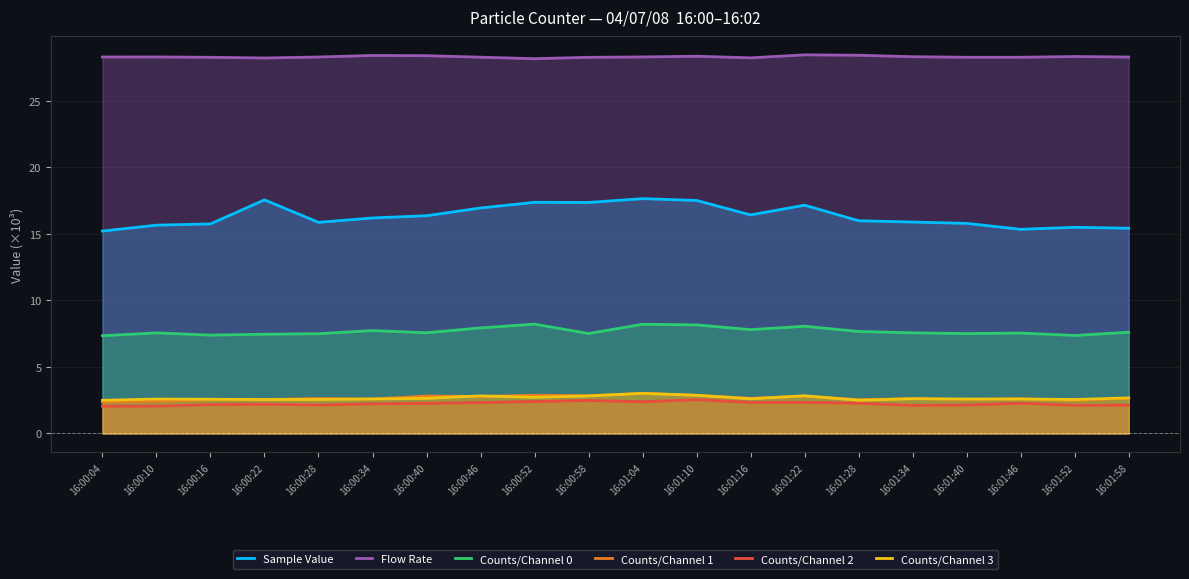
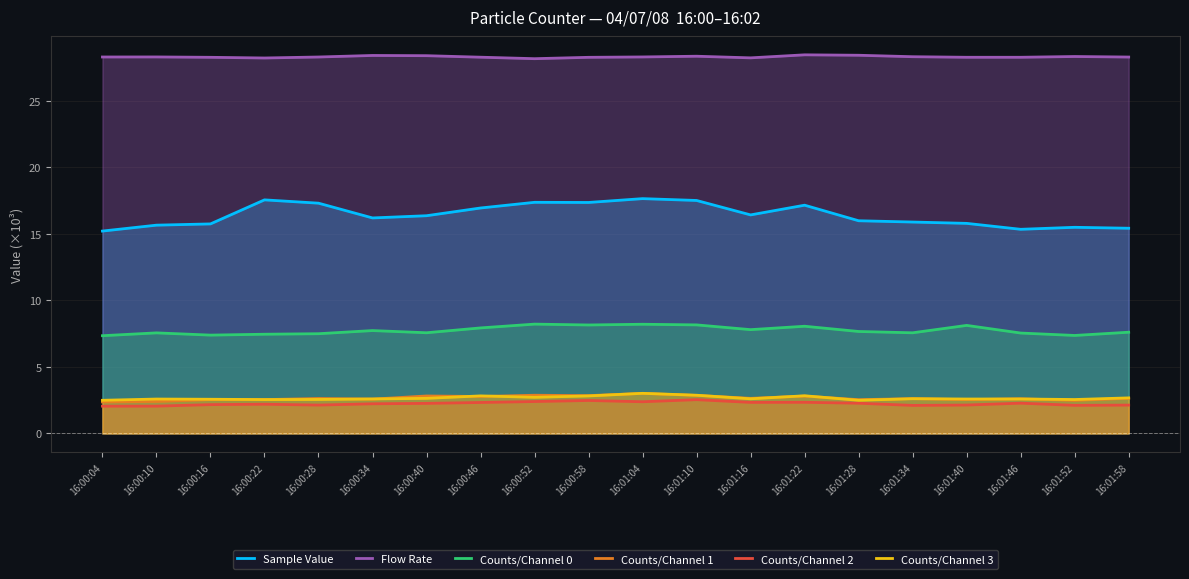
  {
    "Sample Value": {
      "16:00:04": 15.2,
      "16:00:10": 15.7,
      "16:00:16": 15.8,
      "16:00:22": 17.6,
-     "16:00:28": 15.9,
+     "16:00:28": 17.3,
      "16:00:34": 16.2,
      "16:00:40": 16.4,
      "16:00:46": 16.9,
      "16:00:52": 17.4,
      "16:00:58": 17.4,
      "16:01:04": 17.7,
      "16:01:10": 17.5,
      "16:01:16": 16.4,
      "16:01:22": 17.2,
      "16:01:28": 16.0,
      "16:01:34": 15.9,
      "16:01:40": 15.8,
      "16:01:46": 15.3,
      "16:01:52": 15.5,
      "16:01:58": 15.4
    },
    "Flow Rate": {
      "16:00:04": 28.3,
      "16:00:10": 28.3,
      "16:00:16": 28.3,
      "16:00:22": 28.2,
      "16:00:28": 28.3,
      "16:00:34": 28.4,
      "16:00:40": 28.4,
      "16:00:46": 28.3,
      "16:00:52": 28.2,
      "16:00:58": 28.3,
      "16:01:04": 28.3,
      "16:01:10": 28.4,
      "16:01:16": 28.2,
      "16:01:22": 28.5,
      "16:01:28": 28.4,
      "16:01:34": 28.3,
      "16:01:40": 28.3,
      "16:01:46": 28.3,
      "16:01:52": 28.3,
      "16:01:58": 28.3
    },
    "Counts/Channel 0": {
      "16:00:04": 7.3,
      "16:00:10": 7.6,
      "16:00:16": 7.4,
      "16:00:22": 7.5,
      "16:00:28": 7.5,
      "16:00:34": 7.7,
      "16:00:40": 7.6,
      "16:00:46": 7.9,
      "16:00:52": 8.2,
-     "16:00:58": 7.5,
+     "16:00:58": 8.2,
      "16:01:04": 8.2,
      "16:01:10": 8.2,
      "16:01:16": 7.8,
      "16:01:22": 8.1,
      "16:01:28": 7.7,
      "16:01:34": 7.6,
-     "16:01:40": 7.5,
+     "16:01:40": 8.1,
      "16:01:46": 7.6,
      "16:01:52": 7.4,
      "16:01:58": 7.6
    }
  }
